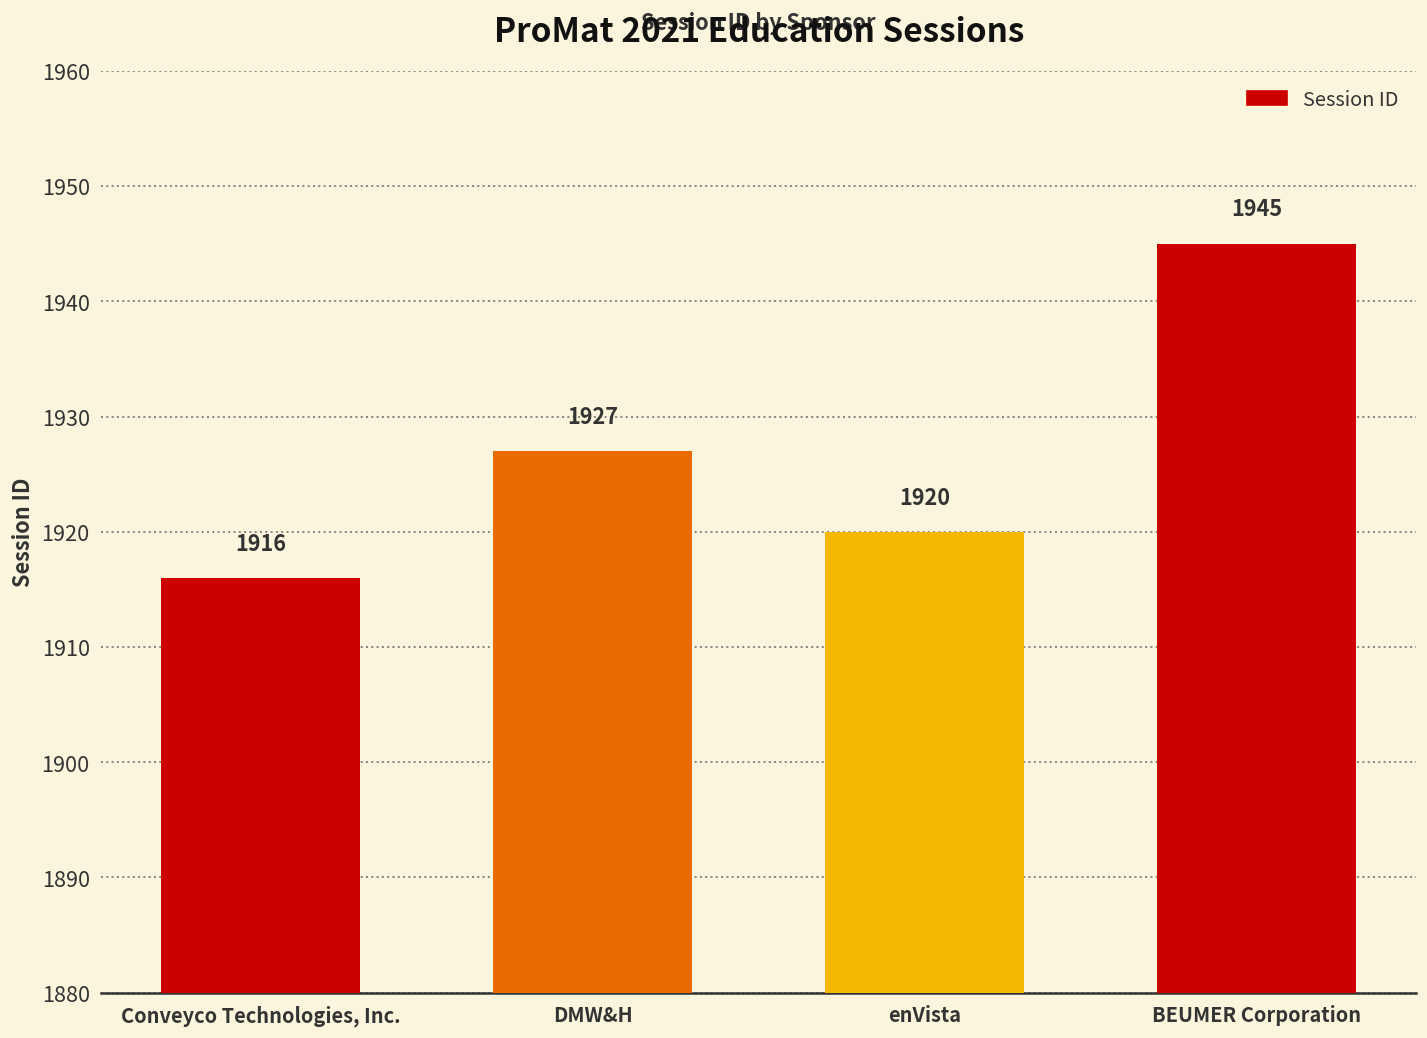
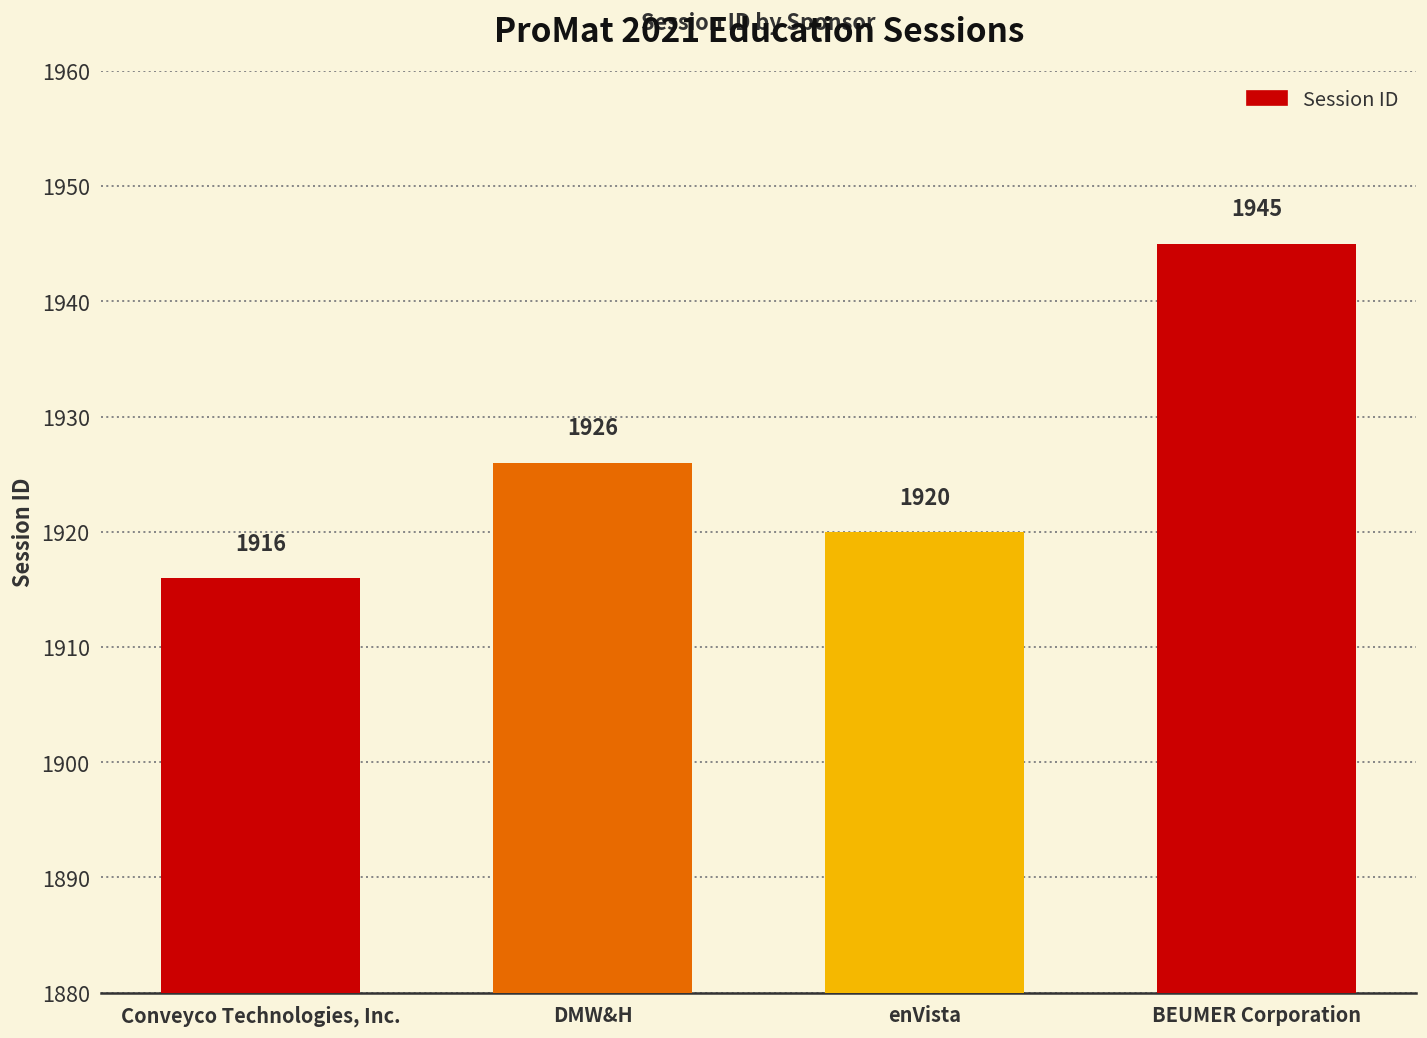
  {
    "Conveyco Technologies, Inc.": 1916,
-   "DMW&H": 1927,
+   "DMW&H": 1926,
    "enVista": 1920,
    "BEUMER Corporation": 1945
  }
